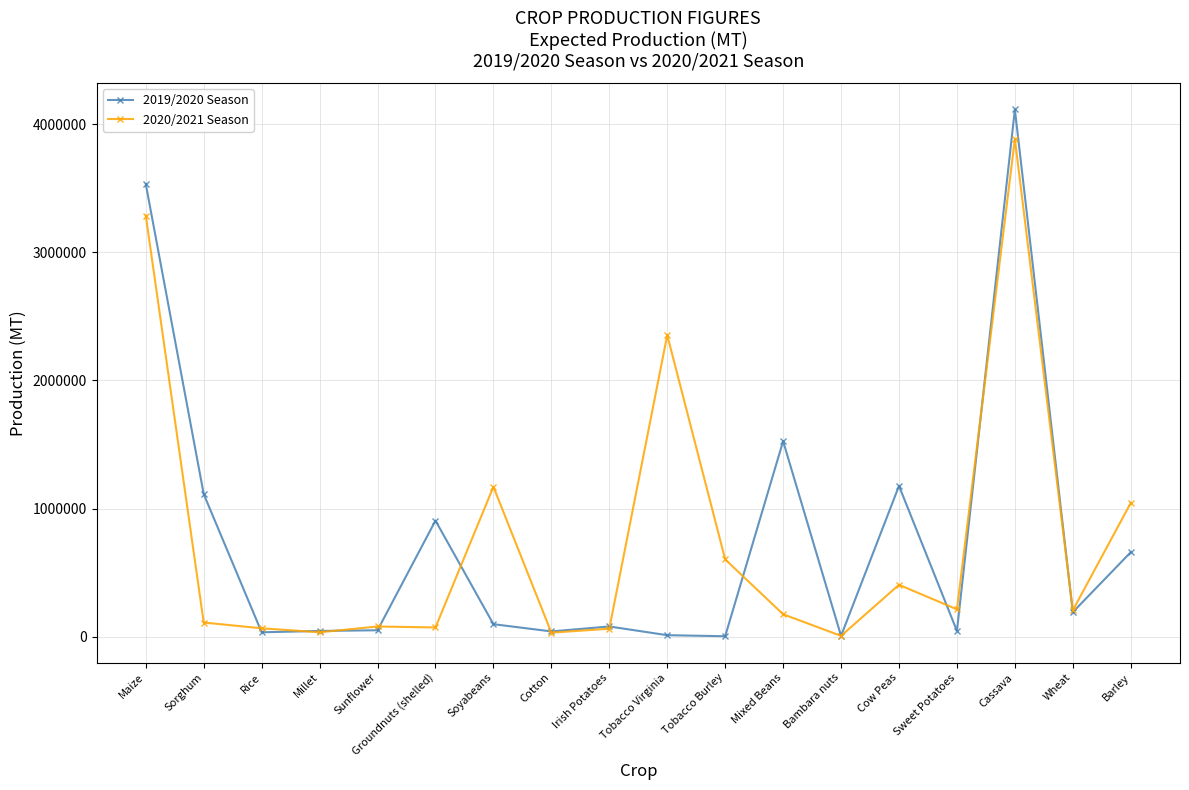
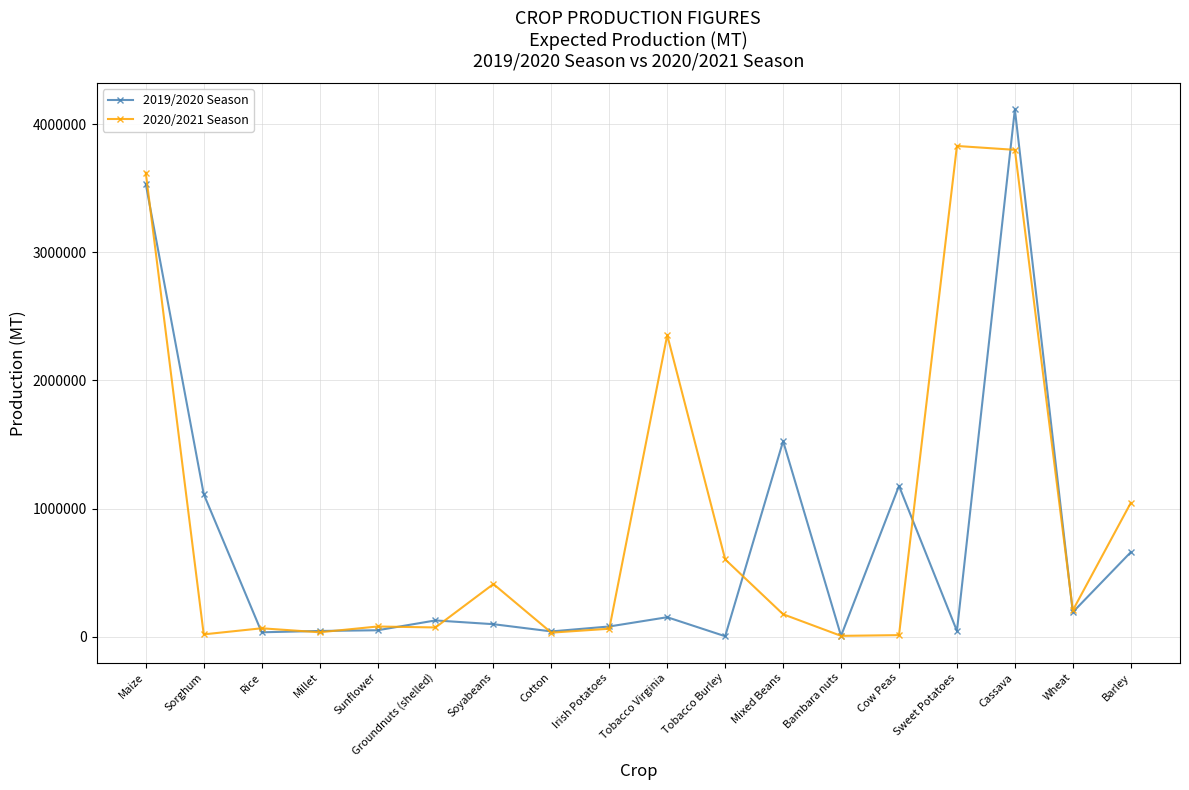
  {
    "2019/2020 Season": {
      "Maize": 3530000,
      "Sorghum": 1110000,
      "Rice": 30000,
      "Sunflower": 50000,
-     "Groundnuts (shelled)": 910000,
+     "Groundnuts (shelled)": 130000,
      "Soyabeans": 100000,
-     "Tobacco Virginia": 10000,
+     "Tobacco Virginia": 150000,
      "Tobacco Burley": 0,
      "Mixed Beans": 1530000,
      "Cow Peas": 1180000,
      "Sweet Potatoes": 50000,
      "Cassava": 4110000,
      "Barley": 660000
    },
    "2020/2021 Season": {
-     "Maize": 3290000,
-     "Sorghum": 110000,
+     "Maize": 3620000,
+     "Sorghum": 20000,
      "Rice": 70000,
      "Sunflower": 80000,
      "Groundnuts (shelled)": 70000,
-     "Soyabeans": 1170000,
+     "Soyabeans": 410000,
      "Tobacco Virginia": 2350000,
      "Tobacco Burley": 600000,
      "Mixed Beans": 180000,
-     "Cow Peas": 410000,
-     "Sweet Potatoes": 210000,
-     "Cassava": 3880000,
+     "Cow Peas": 10000,
+     "Sweet Potatoes": 3830000,
+     "Cassava": 3800000,
      "Barley": 1040000
    }
  }
